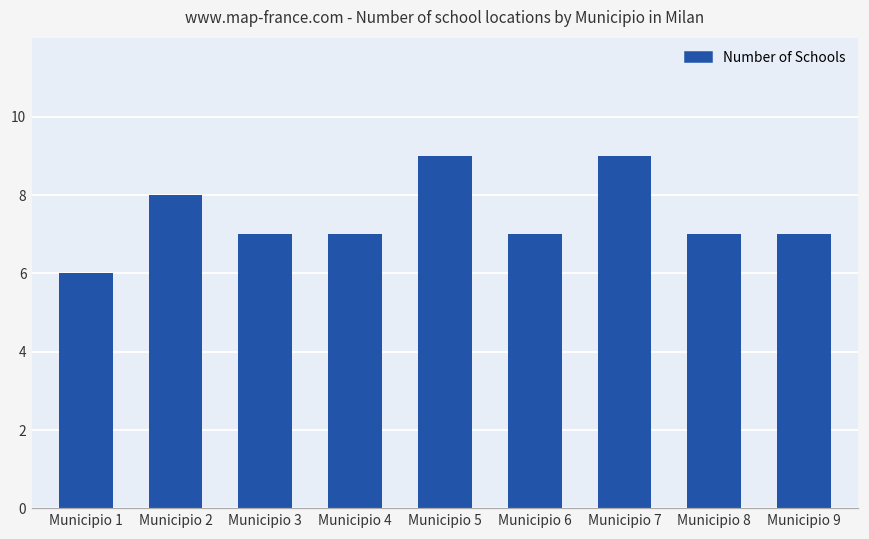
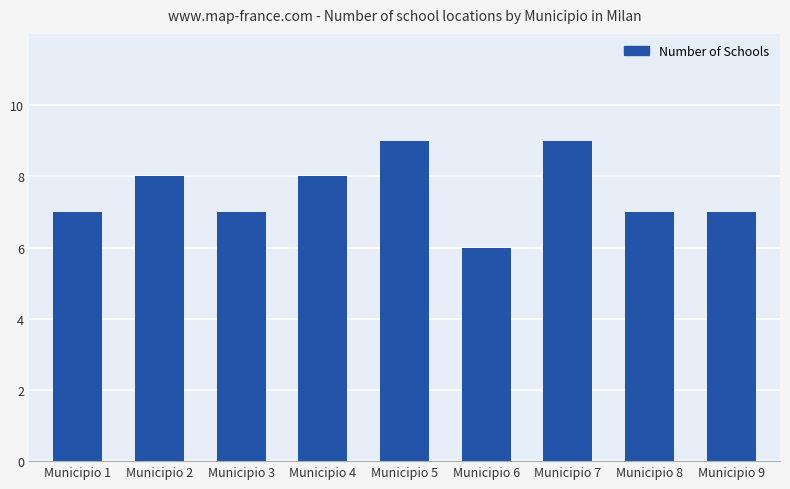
  {
-   "Municipio 1": 6,
+   "Municipio 1": 7,
    "Municipio 2": 8,
    "Municipio 3": 7,
-   "Municipio 4": 7,
+   "Municipio 4": 8,
    "Municipio 5": 9,
-   "Municipio 6": 7,
+   "Municipio 6": 6,
    "Municipio 7": 9,
    "Municipio 8": 7,
    "Municipio 9": 7
  }
